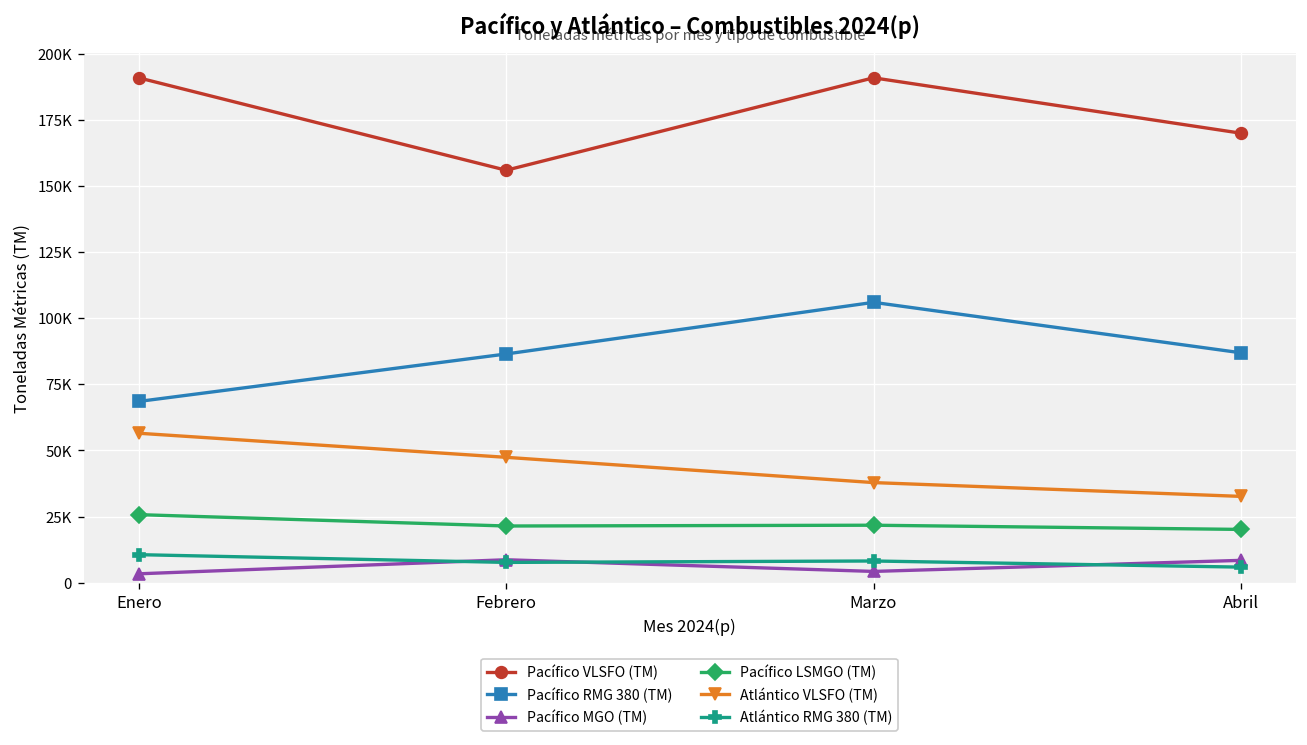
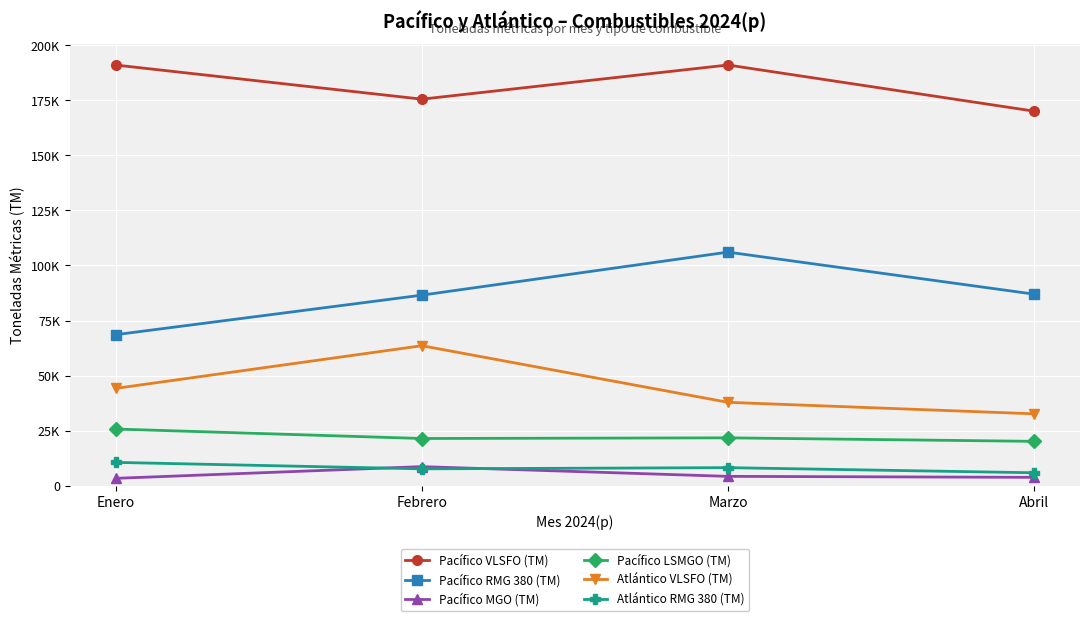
  {
    "Pacífico VLSFO (TM)": {
      "Enero": 191000,
-     "Febrero": 156000,
+     "Febrero": 176000,
      "Marzo": 191000,
      "Abril": 170000
    },
    "Pacífico RMG 380 (TM)": {
      "Enero": 69000,
      "Febrero": 87000,
      "Marzo": 106000,
      "Abril": 87000
    },
    "Pacífico MGO (TM)": {
      "Enero": 3000,
      "Marzo": 4000,
-     "Abril": 8000
+     "Abril": 4000
    },
    "Atlántico VLSFO (TM)": {
-     "Enero": 57000,
-     "Febrero": 47000,
+     "Enero": 44000,
+     "Febrero": 64000,
      "Marzo": 38000,
      "Abril": 33000
    }
  }
